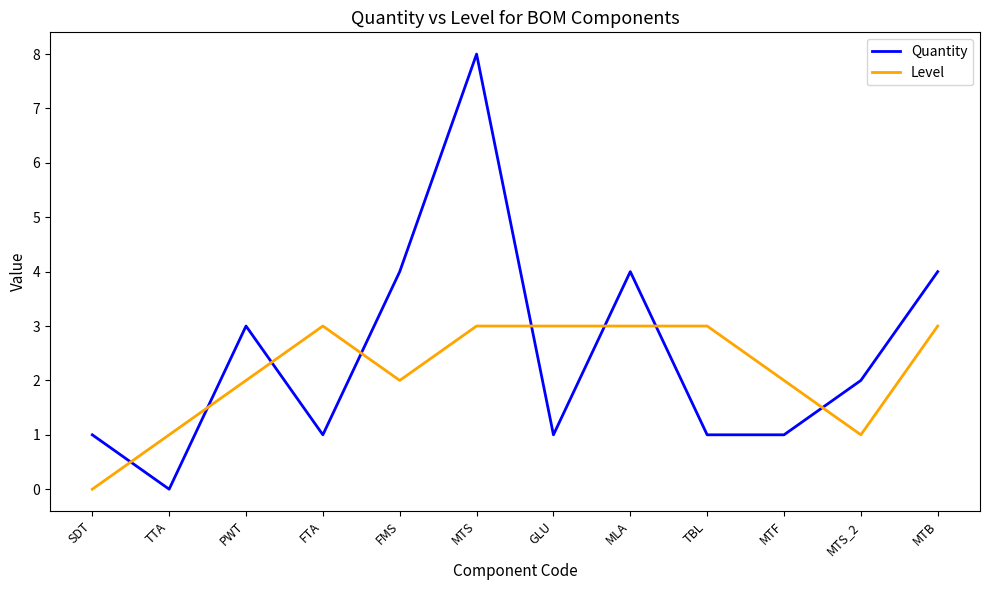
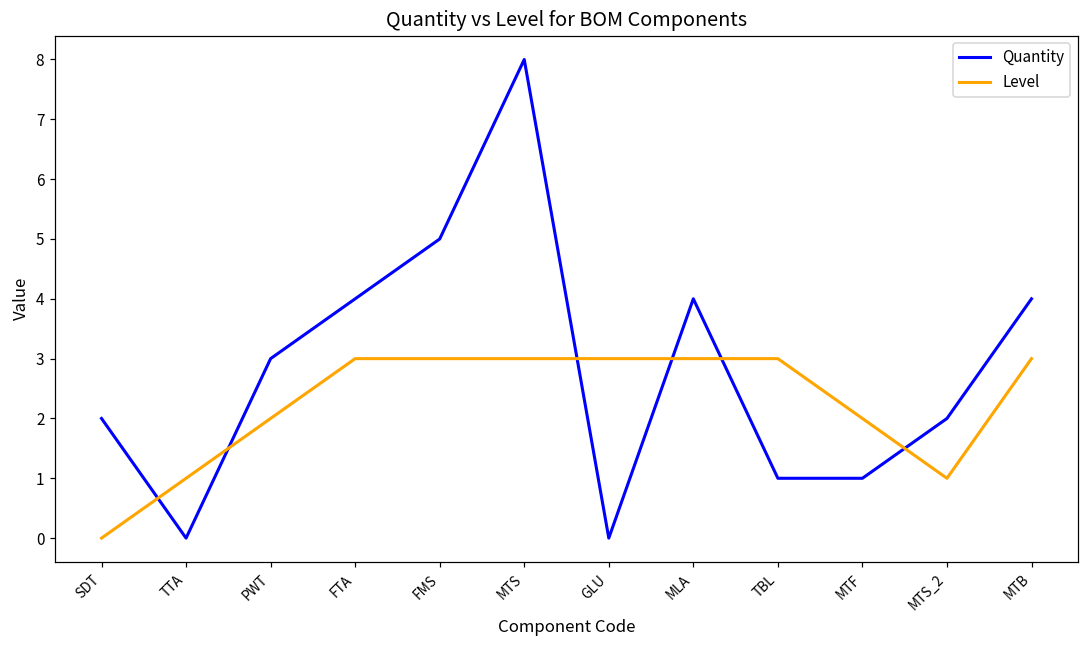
  {
    "Quantity": {
-     "SDT": 1,
+     "SDT": 2,
      "TTA": 0,
      "PWT": 3,
-     "FTA": 1,
-     "FMS": 4,
+     "FTA": 4,
+     "FMS": 5,
      "MTS": 8,
-     "GLU": 1,
+     "GLU": 0,
      "MLA": 4,
      "TBL": 1,
      "MTF": 1,
      "MTS_2": 2,
      "MTB": 4
    },
    "Level": {
      "SDT": 0,
      "TTA": 1,
      "PWT": 2,
      "FTA": 3,
-     "FMS": 2,
+     "FMS": 3,
      "MTS": 3,
      "GLU": 3,
      "MLA": 3,
      "TBL": 3,
      "MTF": 2,
      "MTS_2": 1,
      "MTB": 3
    }
  }
